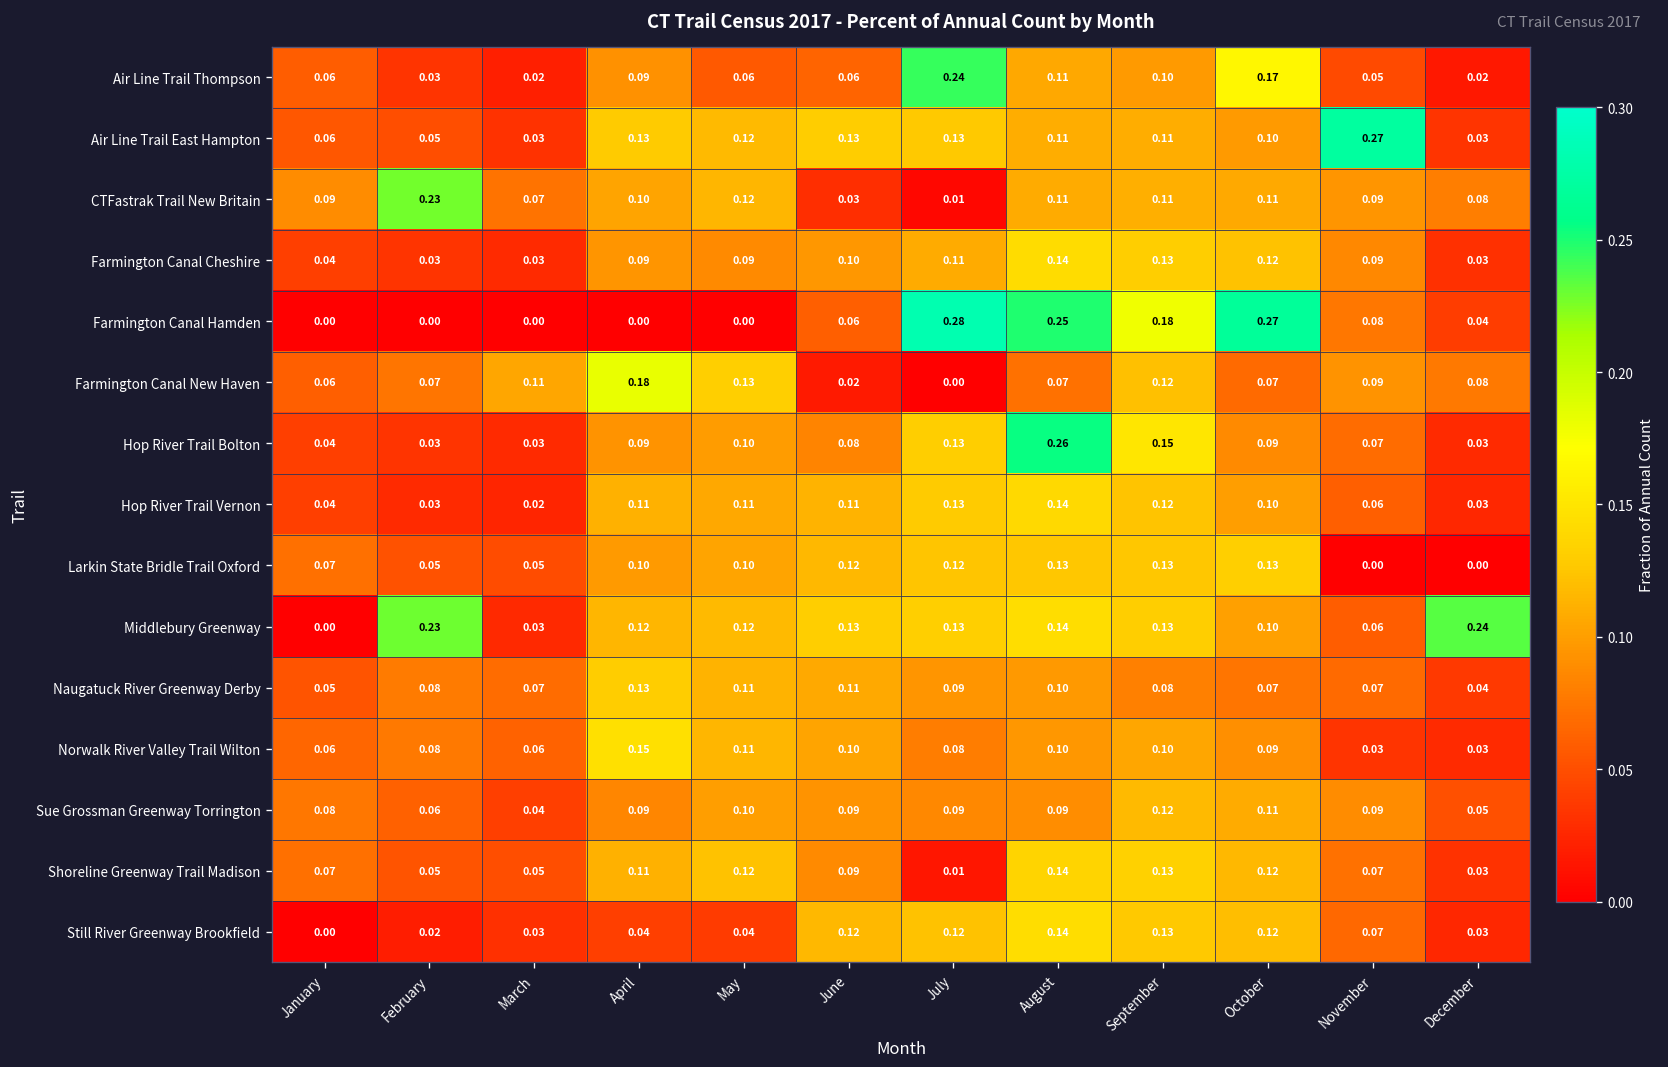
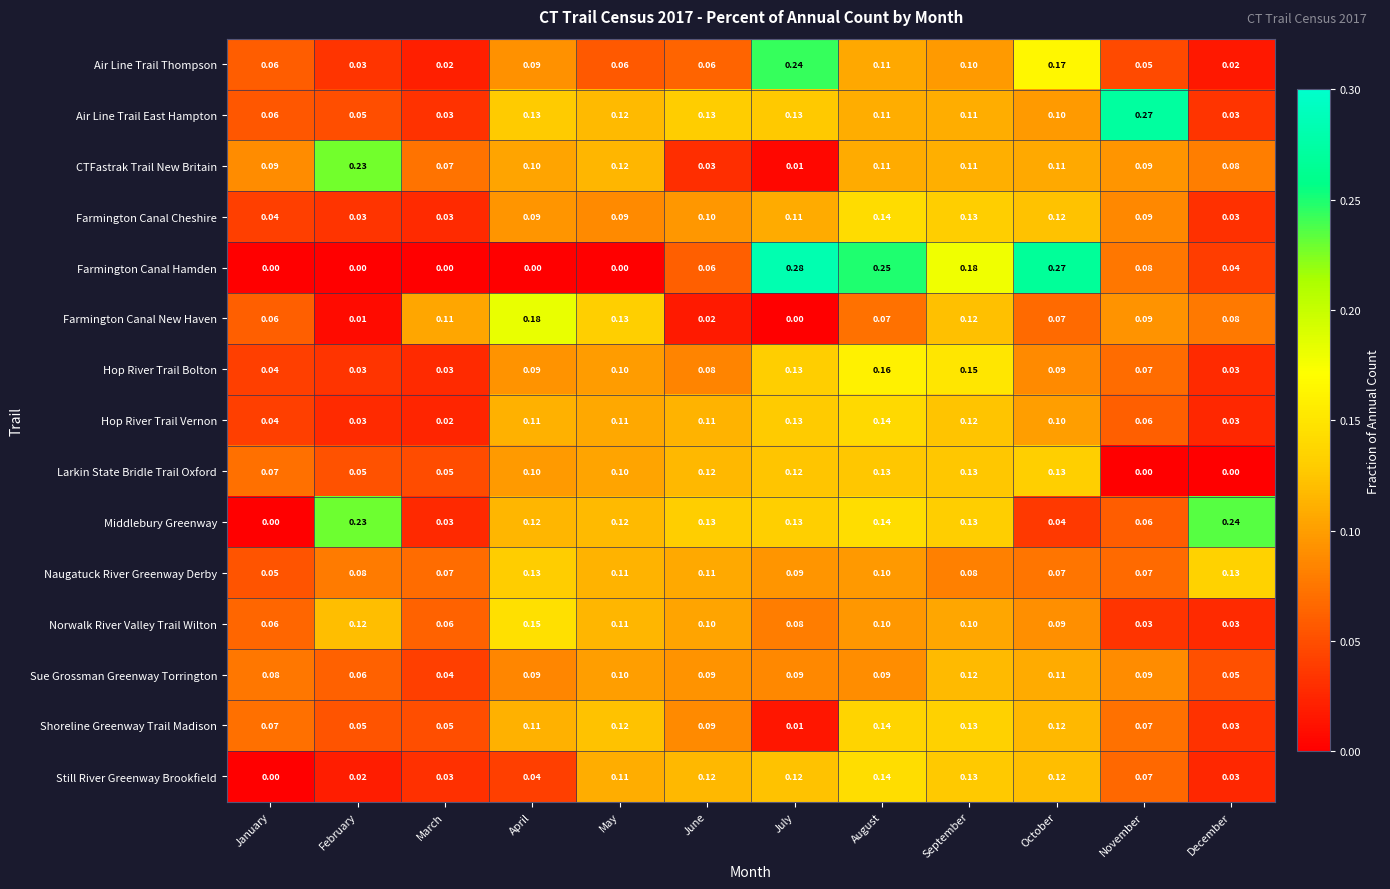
  {
    "Air Line Trail Thompson": {
      "January": 0.06,
      "February": 0.03,
      "March": 0.02,
      "April": 0.09,
      "May": 0.06,
      "June": 0.06,
      "July": 0.24,
      "August": 0.11,
      "September": 0.10,
      "October": 0.17,
      "November": 0.05,
      "December": 0.02
    },
    "Air Line Trail East Hampton": {
      "January": 0.06,
      "February": 0.05,
      "March": 0.03,
      "April": 0.13,
      "May": 0.12,
      "June": 0.13,
      "July": 0.13,
      "August": 0.11,
      "September": 0.11,
      "October": 0.10,
      "November": 0.27,
      "December": 0.03
    },
    "CTFastrak Trail New Britain": {
      "January": 0.09,
      "February": 0.23,
      "March": 0.07,
      "April": 0.10,
      "May": 0.12,
      "June": 0.03,
      "July": 0.01,
      "August": 0.11,
      "September": 0.11,
      "October": 0.11,
      "November": 0.09,
      "December": 0.08
    },
    "Farmington Canal Cheshire": {
      "January": 0.04,
      "February": 0.03,
      "March": 0.03,
      "April": 0.09,
      "May": 0.09,
      "June": 0.10,
      "July": 0.11,
      "August": 0.14,
      "September": 0.13,
      "October": 0.12,
      "November": 0.09,
      "December": 0.03
    },
    "Farmington Canal Hamden": {
      "January": 0.00,
      "February": 0.00,
      "March": 0.00,
      "April": 0.00,
      "May": 0.00,
      "June": 0.06,
      "July": 0.28,
      "August": 0.25,
      "September": 0.18,
      "October": 0.27,
      "November": 0.08,
      "December": 0.04
    },
    "Farmington Canal New Haven": {
      "January": 0.06,
-     "February": 0.07,
+     "February": 0.01,
      "March": 0.11,
      "April": 0.18,
      "May": 0.13,
      "June": 0.02,
      "July": 0.00,
      "August": 0.07,
      "September": 0.12,
      "October": 0.07,
      "November": 0.09,
      "December": 0.08
    },
    "Hop River Trail Bolton": {
      "January": 0.04,
      "February": 0.03,
      "March": 0.03,
      "April": 0.09,
      "May": 0.10,
      "June": 0.08,
      "July": 0.13,
-     "August": 0.26,
+     "August": 0.16,
      "September": 0.15,
      "October": 0.09,
      "November": 0.07,
      "December": 0.03
    },
    "Hop River Trail Vernon": {
      "January": 0.04,
      "February": 0.03,
      "March": 0.02,
      "April": 0.11,
      "May": 0.11,
      "June": 0.11,
      "July": 0.13,
      "August": 0.14,
      "September": 0.12,
      "October": 0.10,
      "November": 0.06,
      "December": 0.03
    },
    "Larkin State Bridle Trail Oxford": {
      "January": 0.07,
      "February": 0.05,
      "March": 0.05,
      "April": 0.10,
      "May": 0.10,
      "June": 0.12,
      "July": 0.12,
      "August": 0.13,
      "September": 0.13,
      "October": 0.13,
      "November": 0.00,
      "December": 0.00
    },
    "Middlebury Greenway": {
      "January": 0.00,
      "February": 0.23,
      "March": 0.03,
      "April": 0.12,
      "May": 0.12,
      "June": 0.13,
      "July": 0.13,
      "August": 0.14,
      "September": 0.13,
-     "October": 0.10,
+     "October": 0.04,
      "November": 0.06,
      "December": 0.24
    },
    "Naugatuck River Greenway Derby": {
      "January": 0.05,
      "February": 0.08,
      "March": 0.07,
      "April": 0.13,
      "May": 0.11,
      "June": 0.11,
      "July": 0.09,
      "August": 0.10,
      "September": 0.08,
      "October": 0.07,
      "November": 0.07,
-     "December": 0.04
+     "December": 0.13
    },
    "Norwalk River Valley Trail Wilton": {
      "January": 0.06,
-     "February": 0.08,
+     "February": 0.12,
      "March": 0.06,
      "April": 0.15,
      "May": 0.11,
      "June": 0.10,
      "July": 0.08,
      "August": 0.10,
      "September": 0.10,
      "October": 0.09,
      "November": 0.03,
      "December": 0.03
    },
    "Sue Grossman Greenway Torrington": {
      "January": 0.08,
      "February": 0.06,
      "March": 0.04,
      "April": 0.09,
      "May": 0.10,
      "June": 0.09,
      "July": 0.09,
      "August": 0.09,
      "September": 0.12,
      "October": 0.11,
      "November": 0.09,
      "December": 0.05
    },
    "Shoreline Greenway Trail Madison": {
      "January": 0.07,
      "February": 0.05,
      "March": 0.05,
      "April": 0.11,
      "May": 0.12,
      "June": 0.09,
      "July": 0.01,
      "August": 0.14,
      "September": 0.13,
      "October": 0.12,
      "November": 0.07,
      "December": 0.03
    },
    "Still River Greenway Brookfield": {
      "January": 0.00,
      "February": 0.02,
      "March": 0.03,
      "April": 0.04,
-     "May": 0.04,
+     "May": 0.11,
      "June": 0.12,
      "July": 0.12,
      "August": 0.14,
      "September": 0.13,
      "October": 0.12,
      "November": 0.07,
      "December": 0.03
    }
  }
